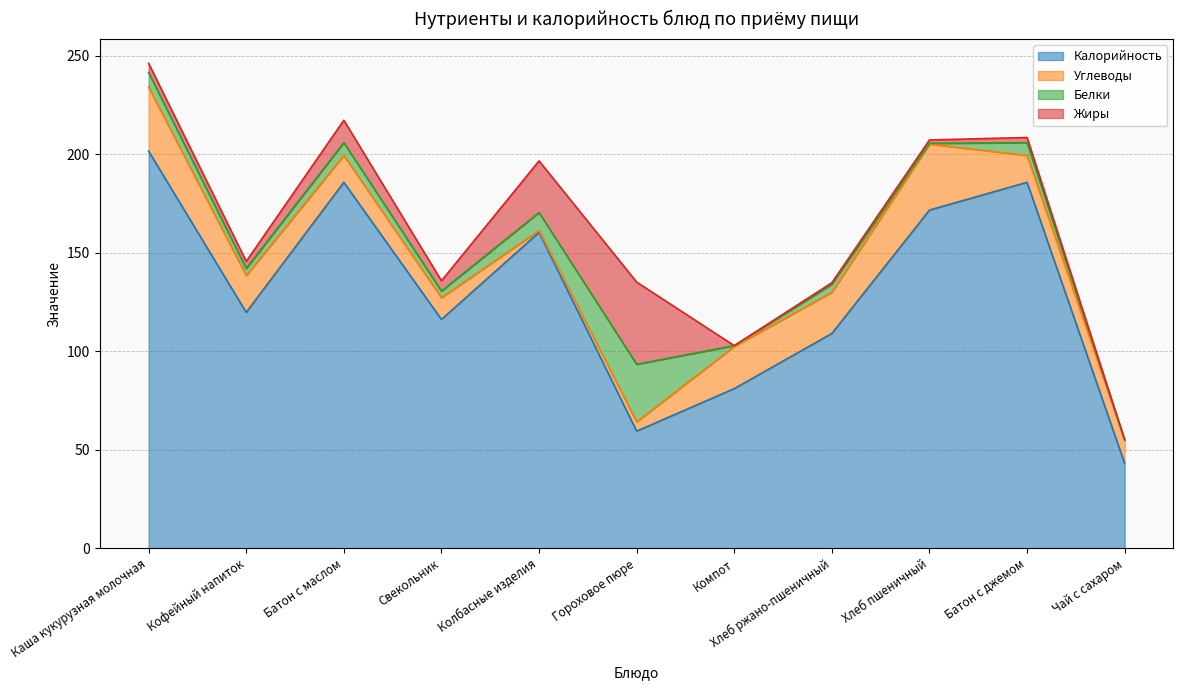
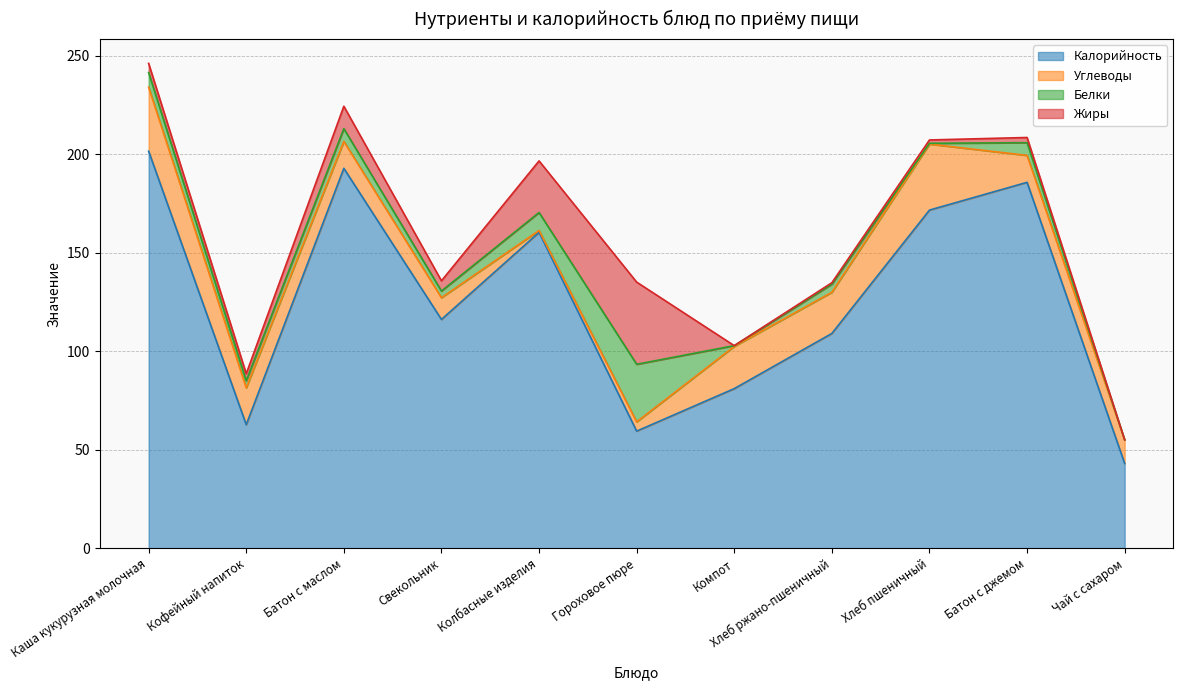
  {
    "Калорийность": {
      "Каша кукурузная молочная": 202,
-     "Кофейный напиток": 120,
-     "Батон с маслом": 186,
+     "Кофейный напиток": 63,
+     "Батон с маслом": 193,
      "Свекольник": 116,
      "Гороховое пюре": 59,
      "Компот": 81,
      "Хлеб ржано-пшеничный": 109,
      "Хлеб пшеничный": 172,
      "Батон с джемом": 186,
      "Чай с сахаром": 43
    },
    "Углеводы": {
      "Каша кукурузная молочная": 32,
      "Кофейный напиток": 19,
      "Батон с маслом": 14,
      "Свекольник": 11,
      "Гороховое пюре": 5,
      "Хлеб ржано-пшеничный": 21,
      "Батон с джемом": 14
    },
    "Белки": {
      "Каша кукурузная молочная": 7,
      "Кофейный напиток": 4,
      "Батон с маслом": 6,
      "Свекольник": 3,
      "Колбасные изделия": 9,
      "Гороховое пюре": 29,
      "Батон с джемом": 6
    },
    "Жиры": {
      "Каша кукурузная молочная": 5,
      "Кофейный напиток": 4,
      "Батон с маслом": 11,
      "Свекольник": 5,
      "Колбасные изделия": 26,
      "Гороховое пюре": 42,
      "Хлеб пшеничный": 2,
      "Батон с джемом": 3
    }
  }
